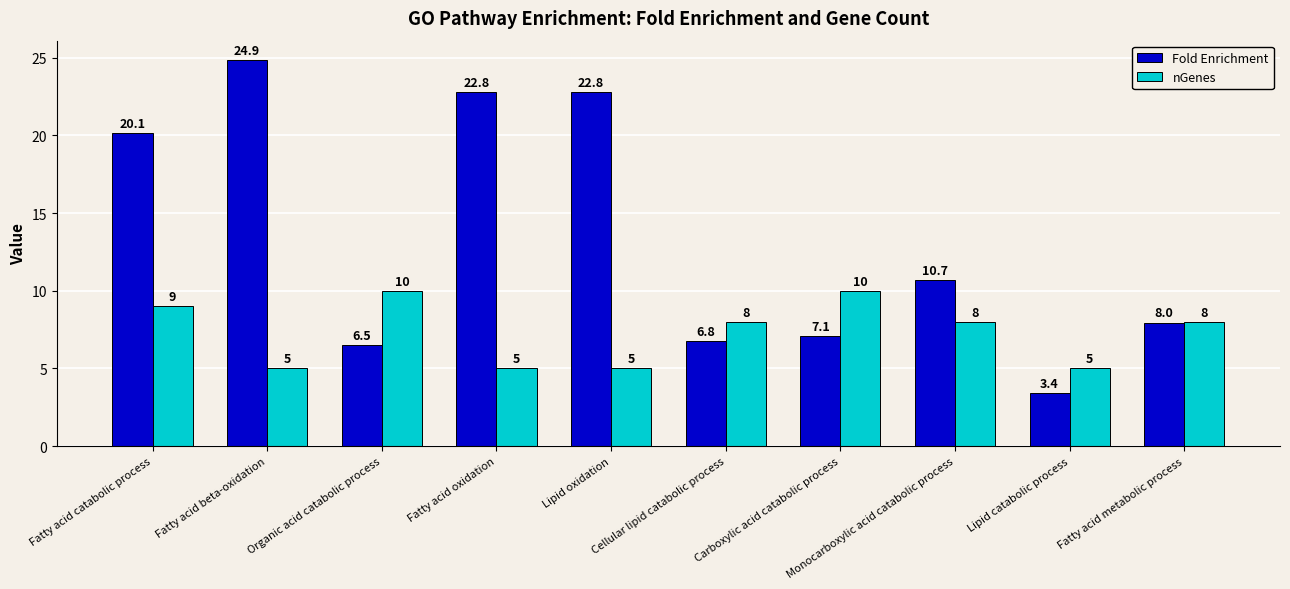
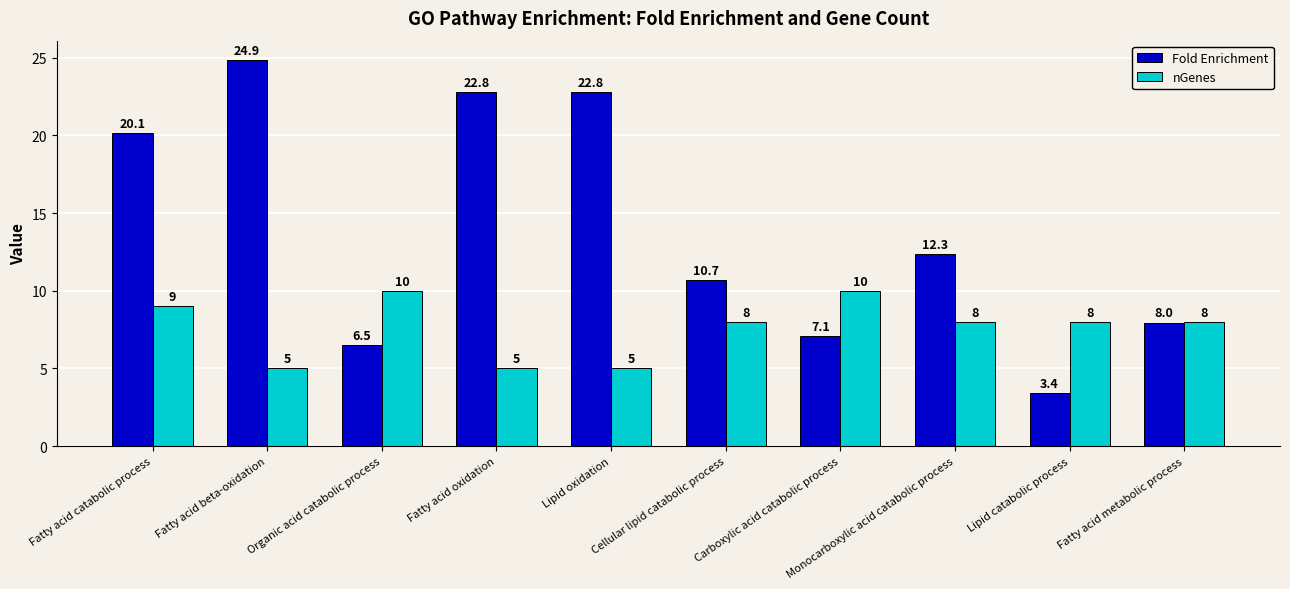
  {
    "Fold Enrichment": {
      "Fatty acid catabolic process": 20.1,
      "Fatty acid beta-oxidation": 24.9,
      "Organic acid catabolic process": 6.5,
      "Fatty acid oxidation": 22.8,
      "Lipid oxidation": 22.8,
-     "Cellular lipid catabolic process": 6.8,
+     "Cellular lipid catabolic process": 10.7,
      "Carboxylic acid catabolic process": 7.1,
-     "Monocarboxylic acid catabolic process": 10.7,
+     "Monocarboxylic acid catabolic process": 12.3,
      "Lipid catabolic process": 3.4,
      "Fatty acid metabolic process": 8.0
    },
    "nGenes": {
      "Fatty acid catabolic process": 9,
      "Fatty acid beta-oxidation": 5,
      "Organic acid catabolic process": 10,
      "Fatty acid oxidation": 5,
      "Lipid oxidation": 5,
      "Cellular lipid catabolic process": 8,
      "Carboxylic acid catabolic process": 10,
      "Monocarboxylic acid catabolic process": 8,
-     "Lipid catabolic process": 5,
+     "Lipid catabolic process": 8,
      "Fatty acid metabolic process": 8
    }
  }
